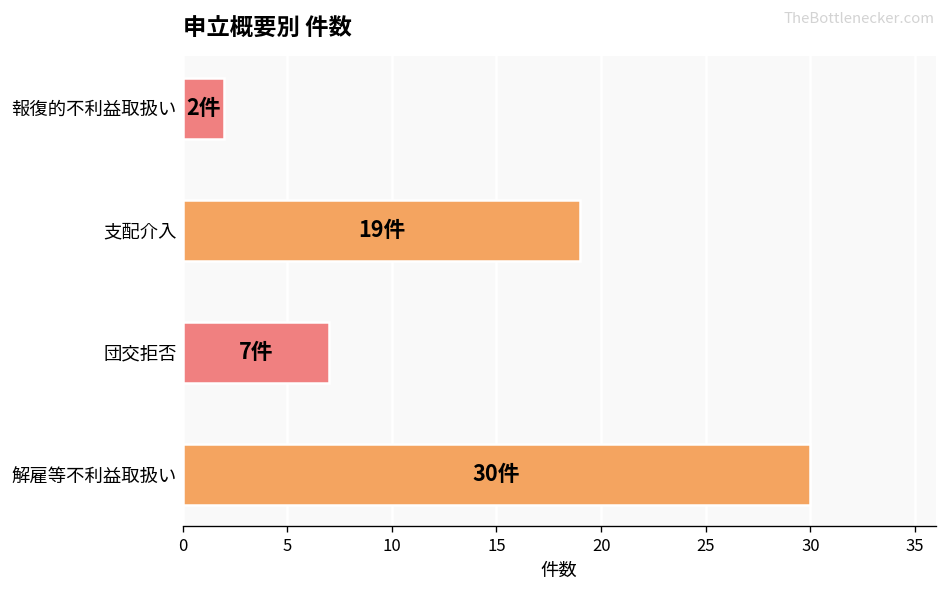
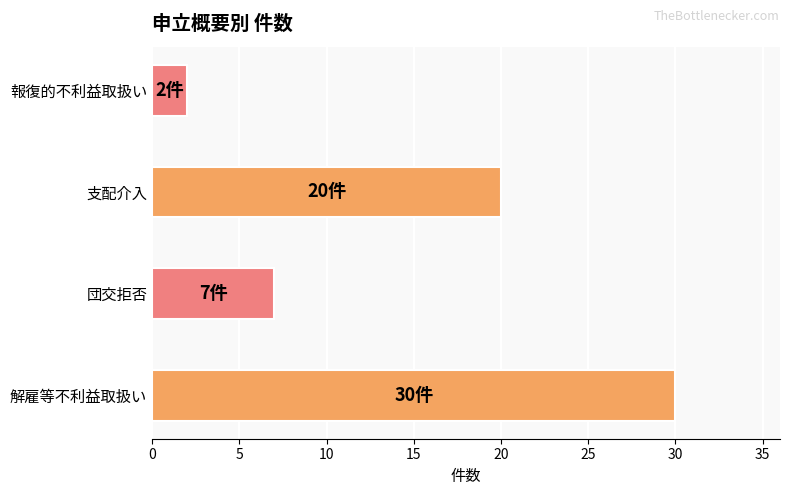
  {
    "報復的不利益取扱い": "2件",
-   "支配介入": "19件",
+   "支配介入": "20件",
    "団交拒否": "7件",
    "解雇等不利益取扱い": "30件"
  }
